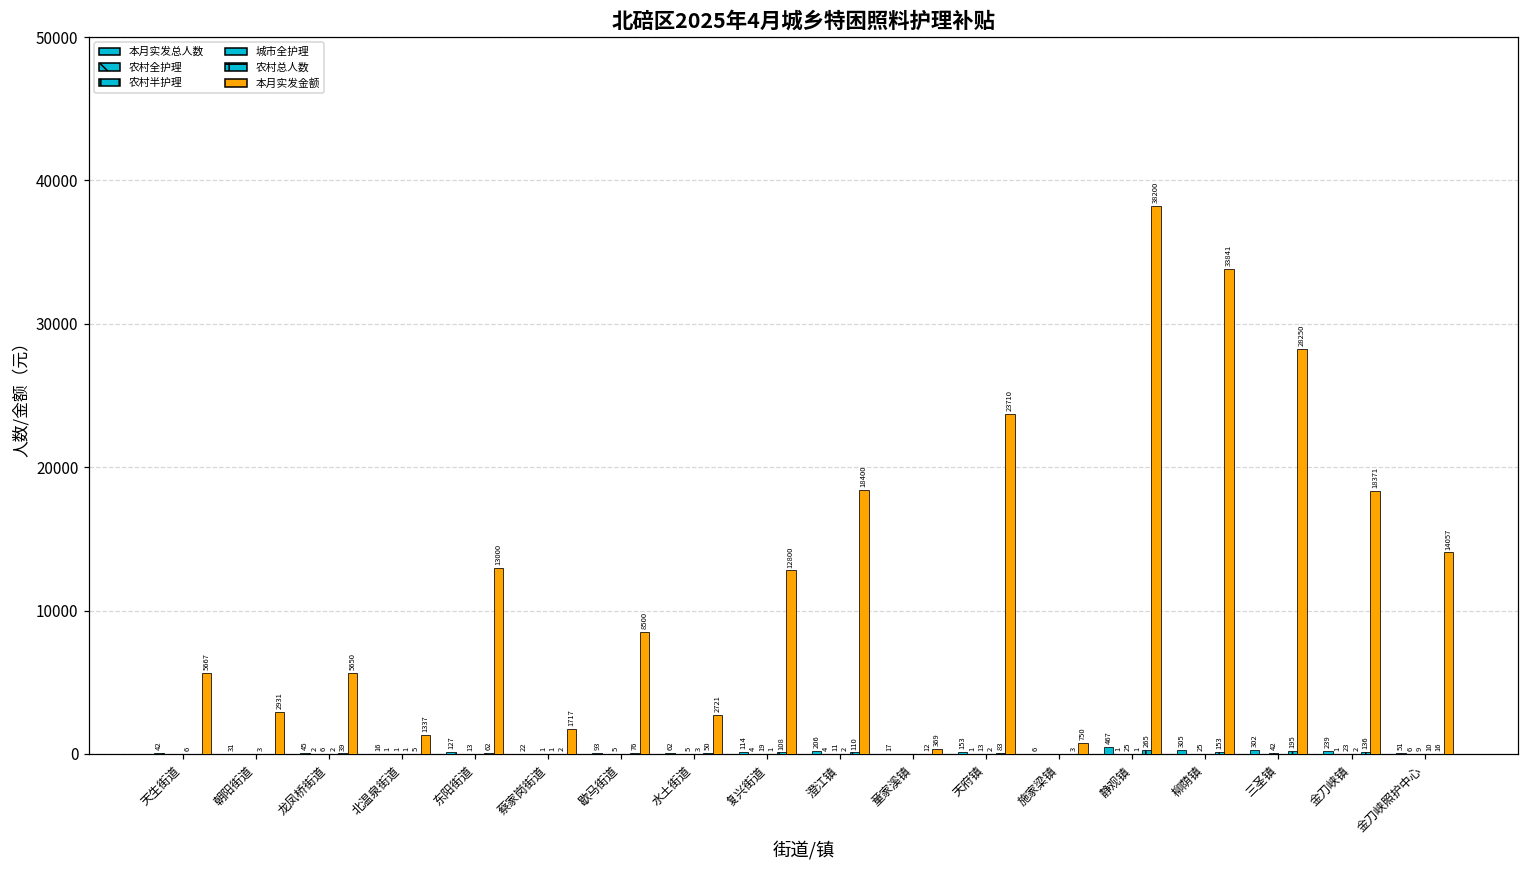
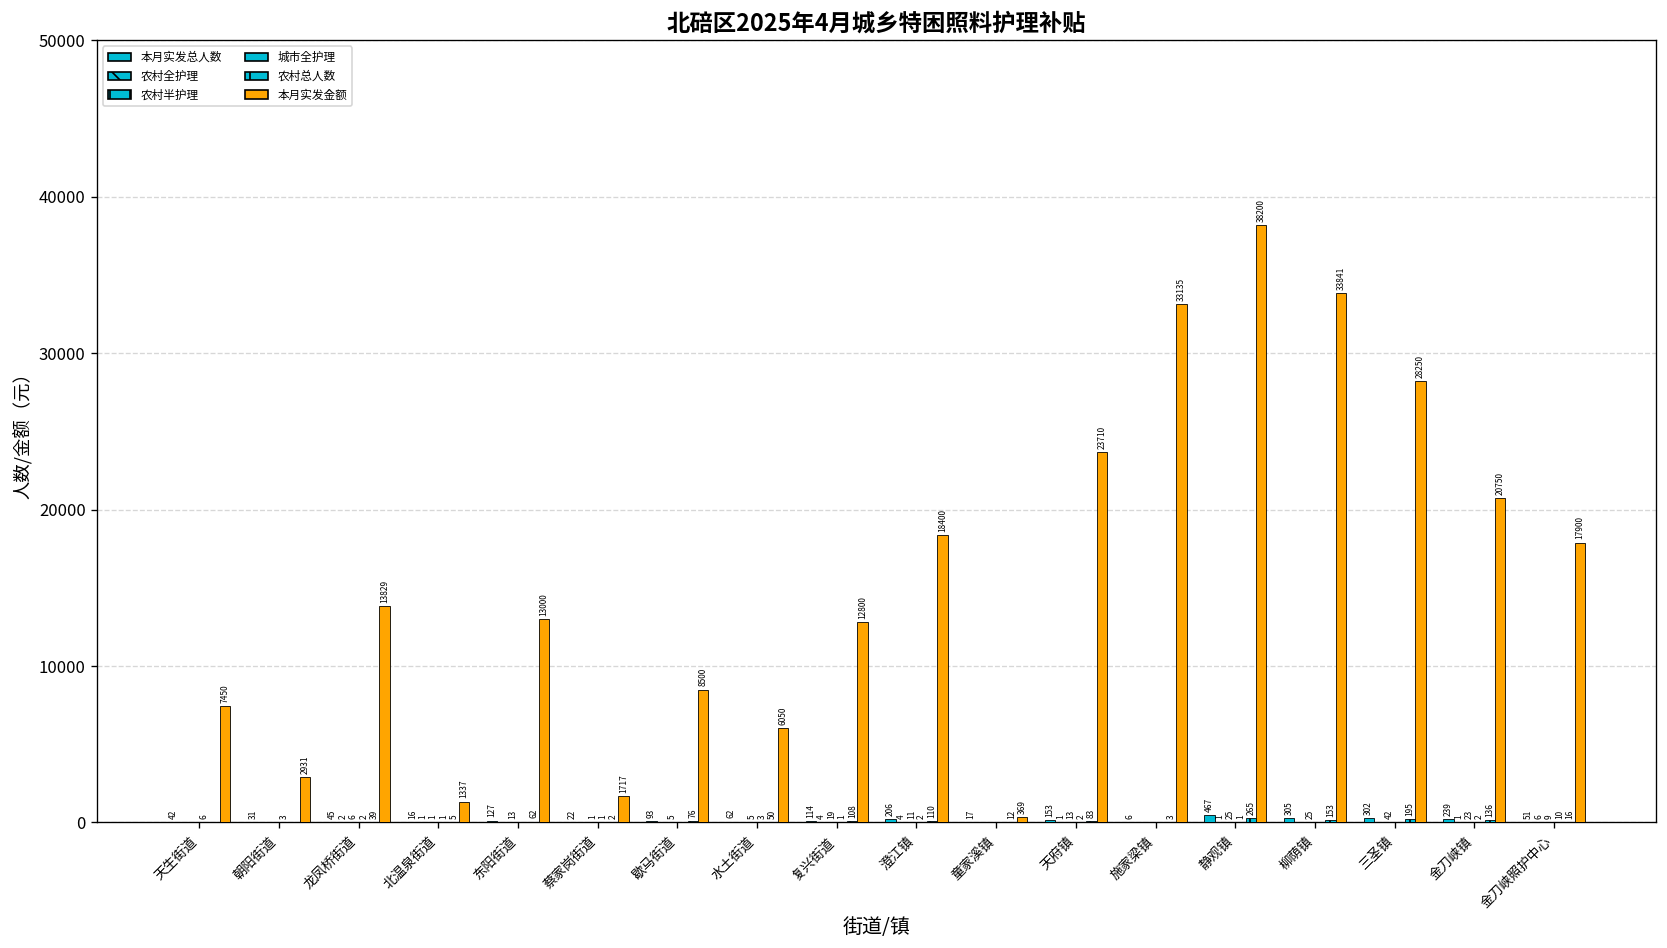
  {
    "本月实发金额": {
-     "天生街道": 5667,
+     "天生街道": 7450,
      "朝阳街道": 2931,
-     "龙凤桥街道": 5650,
+     "龙凤桥街道": 13829,
      "北温泉街道": 1337,
      "东阳街道": 13000,
      "蔡家岗街道": 1717,
      "歇马街道": 8500,
-     "水土街道": 2721,
+     "水土街道": 6050,
      "复兴街道": 12800,
      "澄江镇": 18400,
      "童家溪镇": 369,
      "天府镇": 23710,
-     "施家梁镇": 750,
+     "施家梁镇": 33135,
      "静观镇": 38200,
      "柳荫镇": 33841,
      "三圣镇": 28250,
-     "金刀峡镇": 18371,
-     "金刀峡照护中心": 14057
+     "金刀峡镇": 20750,
+     "金刀峡照护中心": 17900
    }
  }
